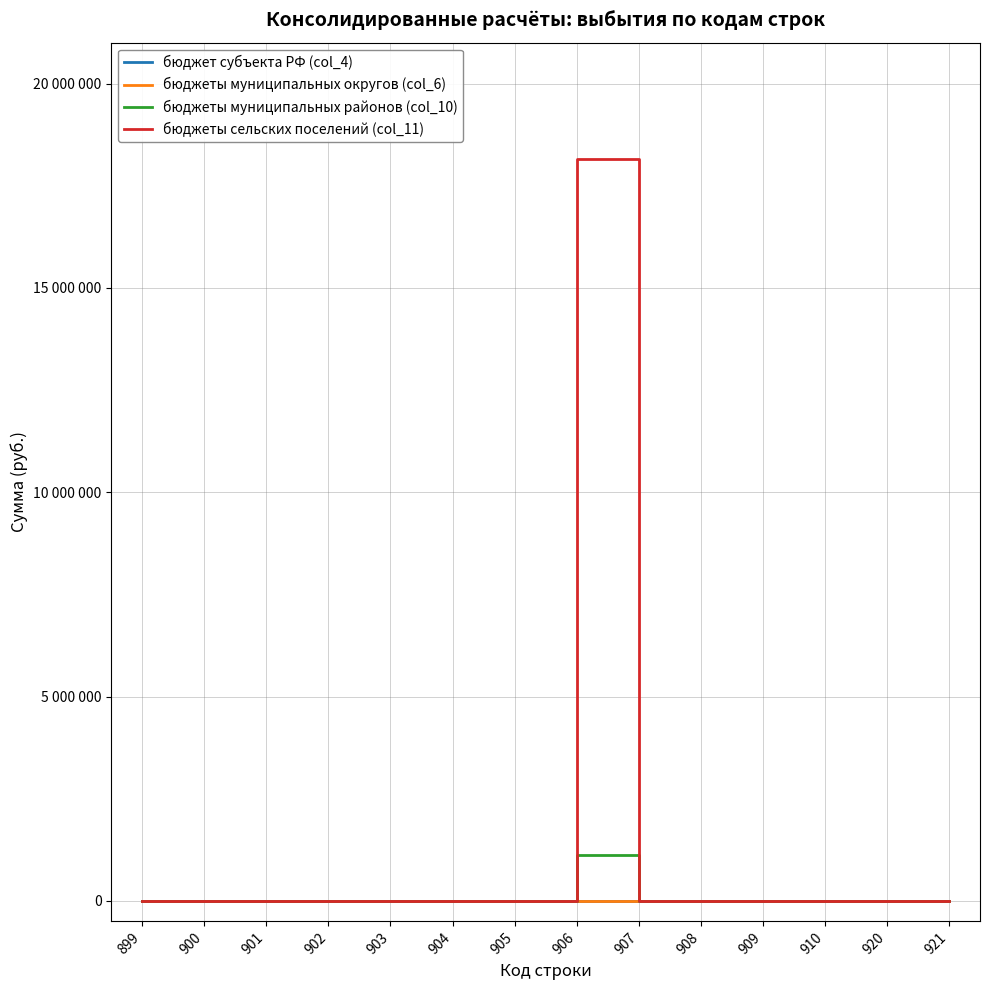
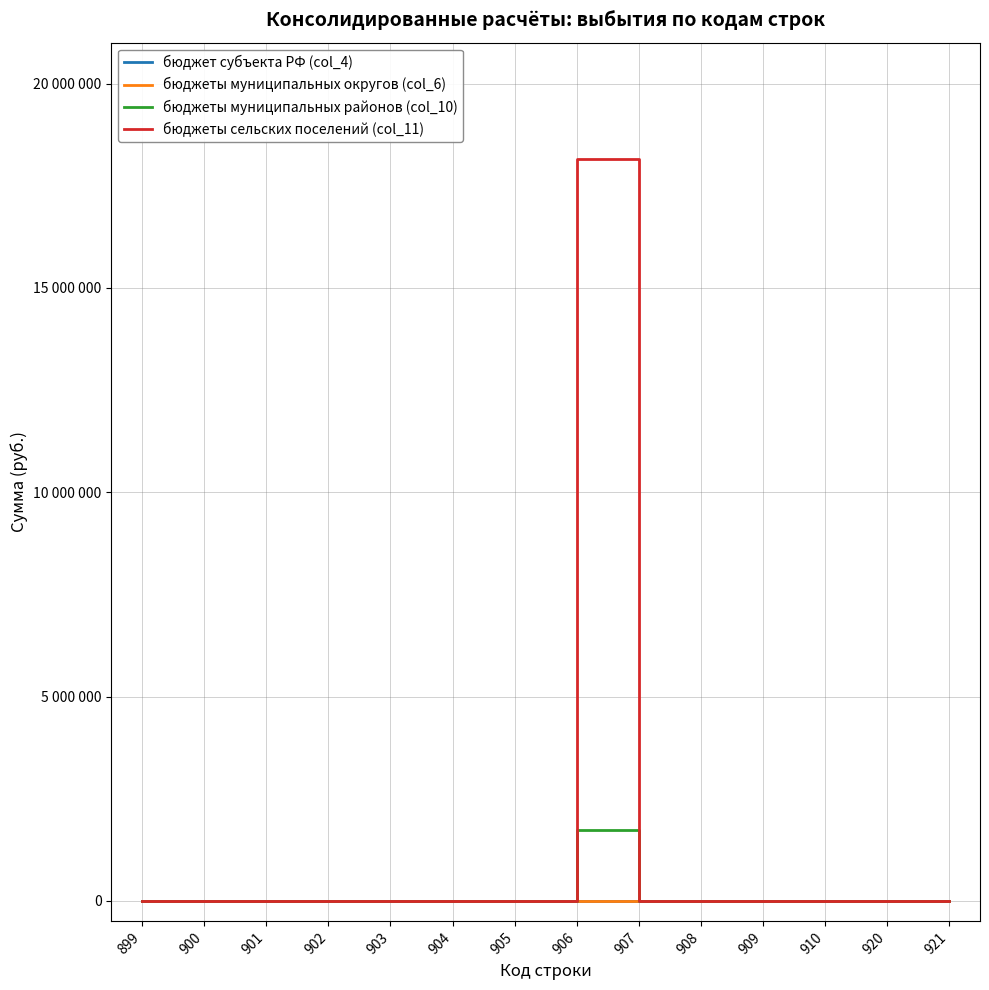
  {
    "бюджеты муниципальных округов (col_6)": {
      "906": 0
    },
    "бюджеты муниципальных районов (col_10)": {
-     "906": 1100000
+     "906": 1700000
    },
    "бюджеты сельских поселений (col_11)": {
      "906": 18100000
    }
  }
